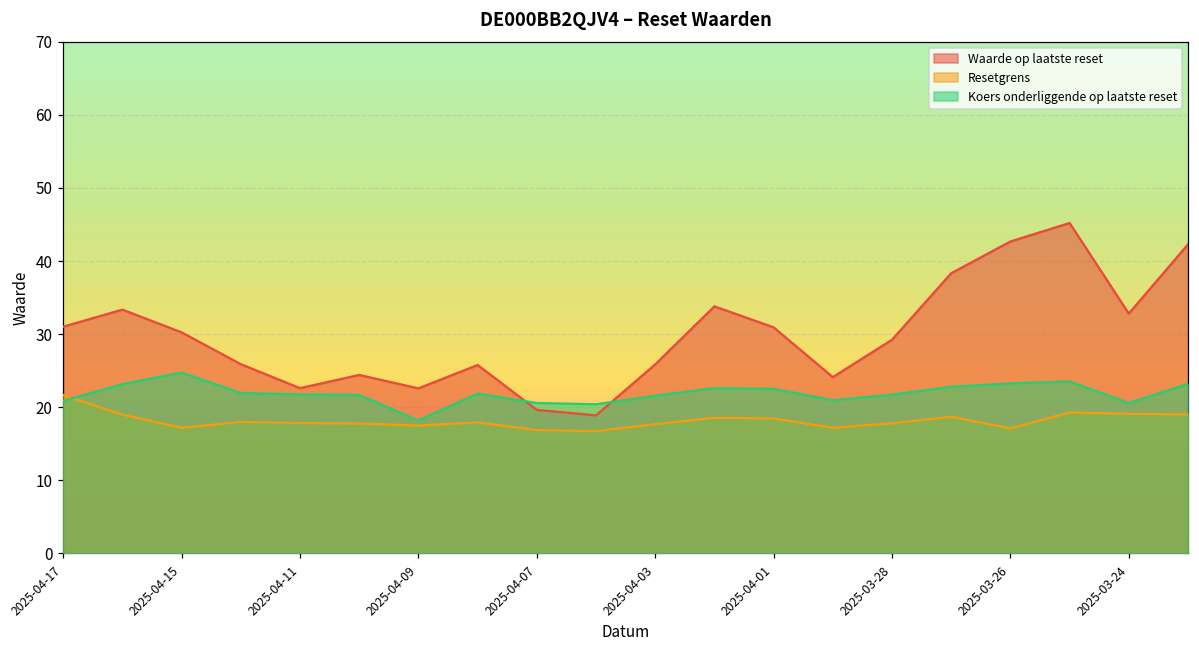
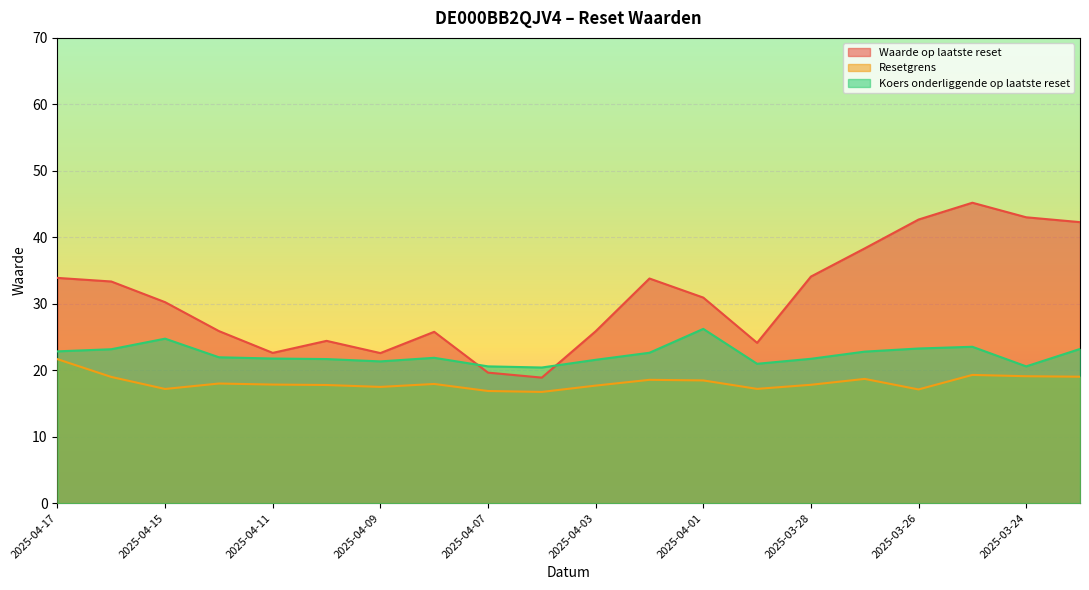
  {
    "Waarde op laatste reset": {
-     "2025-04-17": 31,
+     "2025-04-17": 34,
      "2025-04-15": 30,
      "2025-04-11": 23,
      "2025-04-09": 23,
      "2025-04-07": 20,
      "2025-04-03": 26,
      "2025-04-01": 31,
-     "2025-03-28": 29,
+     "2025-03-28": 34,
      "2025-03-26": 43,
-     "2025-03-24": 33
+     "2025-03-24": 43
    },
    "Resetgrens": {
      "2025-04-17": 22,
      "2025-04-15": 17,
      "2025-04-11": 18,
      "2025-04-09": 17,
      "2025-04-07": 17,
      "2025-04-03": 18,
      "2025-04-01": 18,
      "2025-03-28": 18,
      "2025-03-26": 17,
      "2025-03-24": 19
    },
    "Koers onderliggende op laatste reset": {
-     "2025-04-17": 21,
+     "2025-04-17": 23,
      "2025-04-15": 25,
      "2025-04-11": 22,
-     "2025-04-09": 18,
+     "2025-04-09": 21,
      "2025-04-07": 21,
      "2025-04-03": 22,
-     "2025-04-01": 23,
+     "2025-04-01": 26,
      "2025-03-28": 22,
      "2025-03-26": 23,
      "2025-03-24": 21
    }
  }
